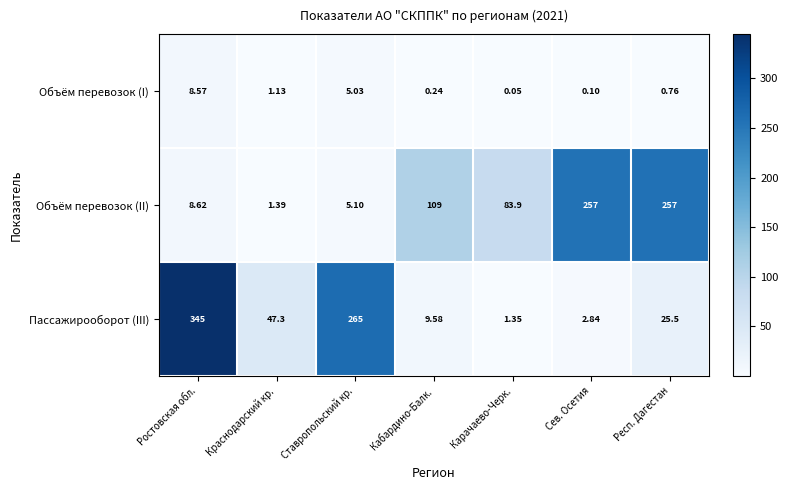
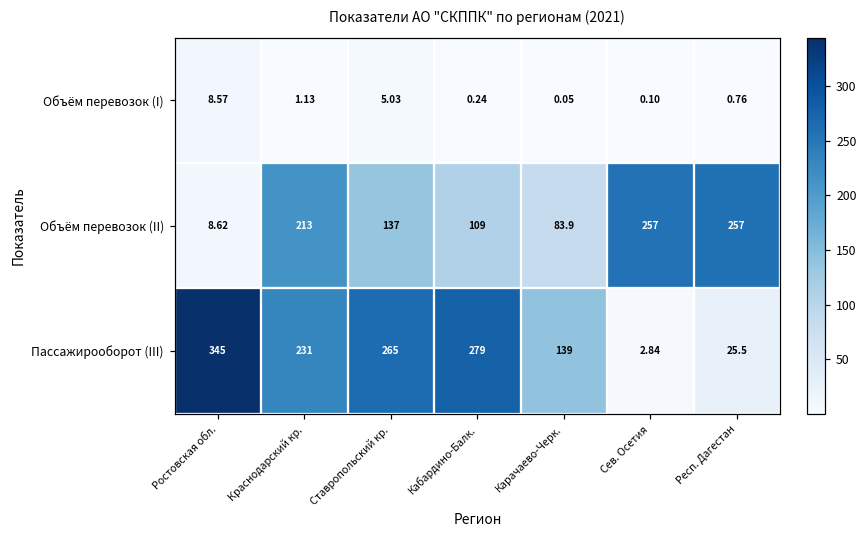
  {
    "Объём перевозок (I)": {
      "Ростовская обл.": 8.57,
      "Краснодарский кр.": 1.13,
      "Ставропольский кр.": 5.03,
      "Кабардино-Балк.": 0.24,
      "Карачаево-Черк.": 0.05,
      "Сев. Осетия": 0.10,
      "Респ. Дагестан": 0.76
    },
    "Объём перевозок (II)": {
      "Ростовская обл.": 8.62,
-     "Краснодарский кр.": 1.39,
-     "Ставропольский кр.": 5.10,
+     "Краснодарский кр.": 213,
+     "Ставропольский кр.": 137,
      "Кабардино-Балк.": 109,
      "Карачаево-Черк.": 83.9,
      "Сев. Осетия": 257,
      "Респ. Дагестан": 257
    },
    "Пассажирооборот (III)": {
      "Ростовская обл.": 345,
-     "Краснодарский кр.": 47.3,
+     "Краснодарский кр.": 231,
      "Ставропольский кр.": 265,
-     "Кабардино-Балк.": 9.58,
-     "Карачаево-Черк.": 1.35,
+     "Кабардино-Балк.": 279,
+     "Карачаево-Черк.": 139,
      "Сев. Осетия": 2.84,
      "Респ. Дагестан": 25.5
    }
  }
